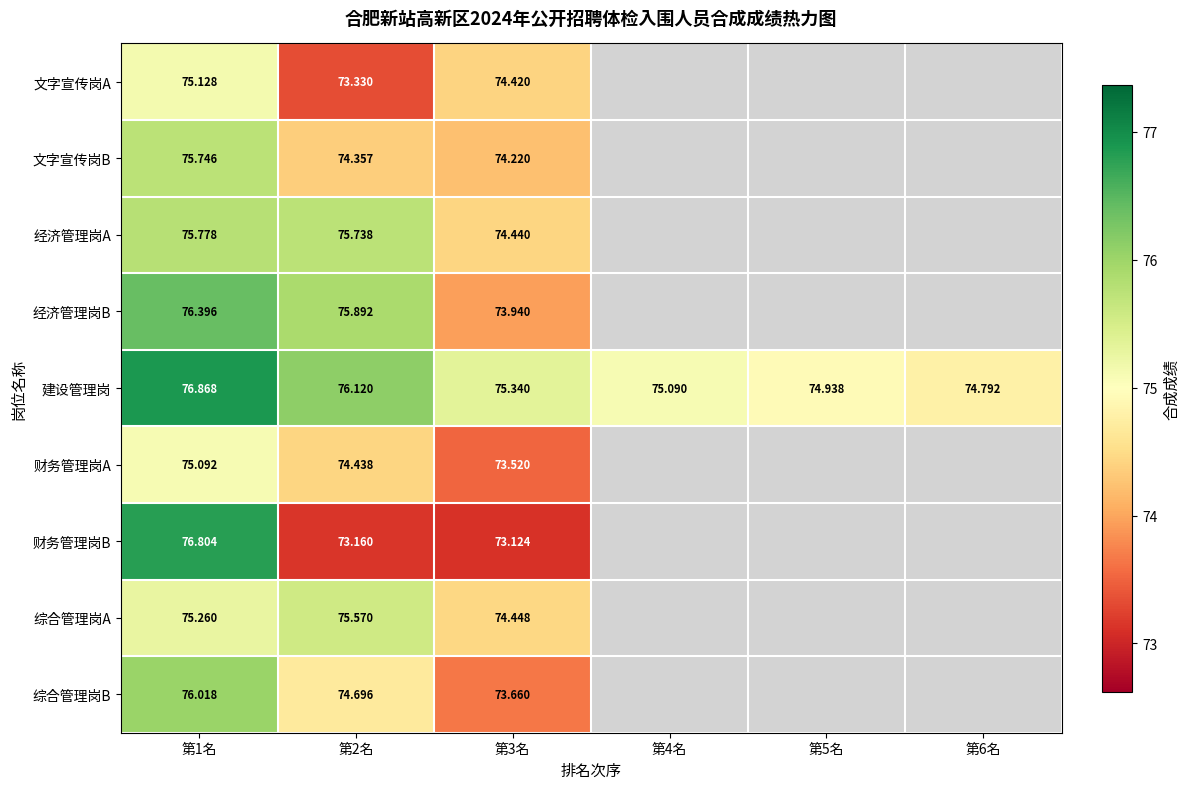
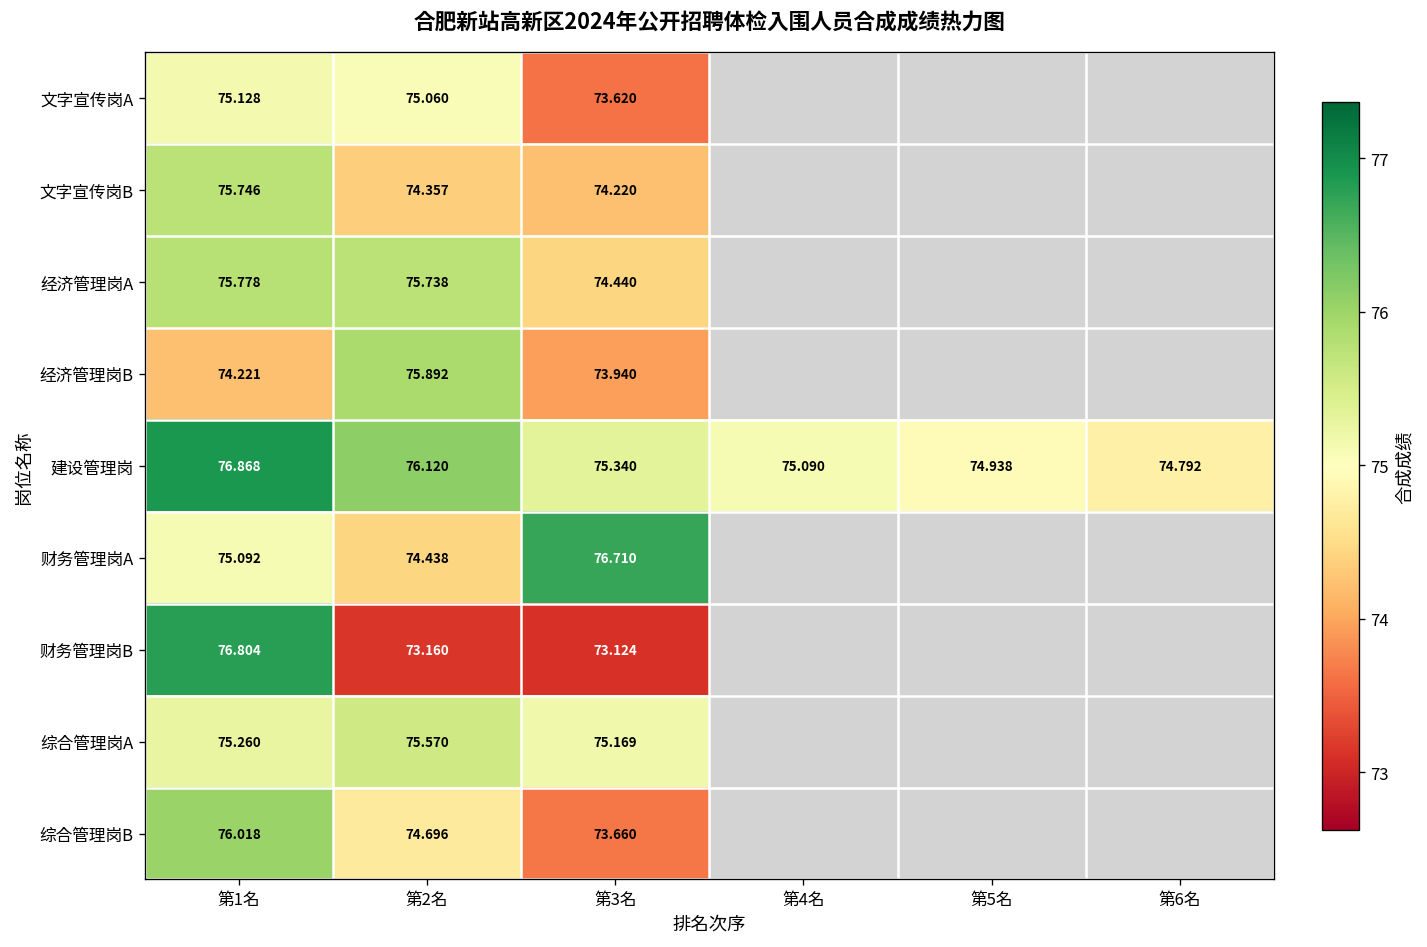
  {
    "文字宣传岗A": {
      "第1名": 75.128,
-     "第2名": 73.330,
-     "第3名": 74.420
+     "第2名": 75.060,
+     "第3名": 73.620
    },
    "文字宣传岗B": {
      "第1名": 75.746,
      "第2名": 74.357,
      "第3名": 74.220
    },
    "经济管理岗A": {
      "第1名": 75.778,
      "第2名": 75.738,
      "第3名": 74.440
    },
    "经济管理岗B": {
-     "第1名": 76.396,
+     "第1名": 74.221,
      "第2名": 75.892,
      "第3名": 73.940
    },
    "建设管理岗": {
      "第1名": 76.868,
      "第2名": 76.120,
      "第3名": 75.340,
      "第4名": 75.090,
      "第5名": 74.938,
      "第6名": 74.792
    },
    "财务管理岗A": {
      "第1名": 75.092,
      "第2名": 74.438,
-     "第3名": 73.520
+     "第3名": 76.710
    },
    "财务管理岗B": {
      "第1名": 76.804,
      "第2名": 73.160,
      "第3名": 73.124
    },
    "综合管理岗A": {
      "第1名": 75.260,
      "第2名": 75.570,
-     "第3名": 74.448
+     "第3名": 75.169
    },
    "综合管理岗B": {
      "第1名": 76.018,
      "第2名": 74.696,
      "第3名": 73.660
    }
  }
